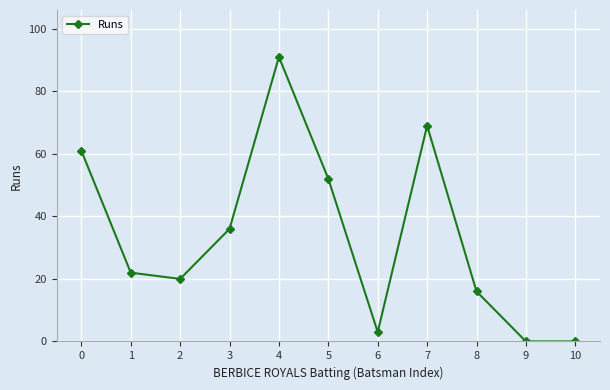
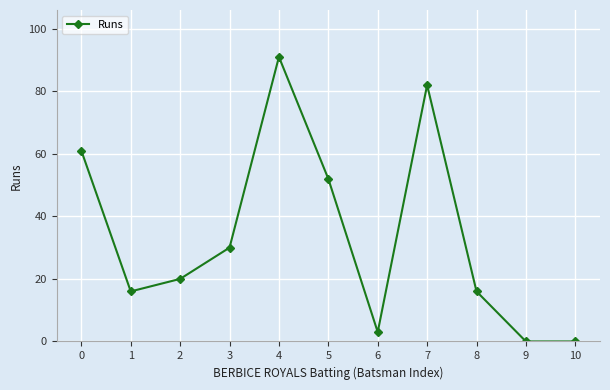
  {
    "0": 61,
-   "1": 22,
+   "1": 16,
    "2": 20,
-   "3": 36,
+   "3": 30,
    "4": 91,
    "5": 52,
    "6": 3,
-   "7": 69,
+   "7": 82,
    "8": 16,
    "9": 0,
    "10": 0
  }
